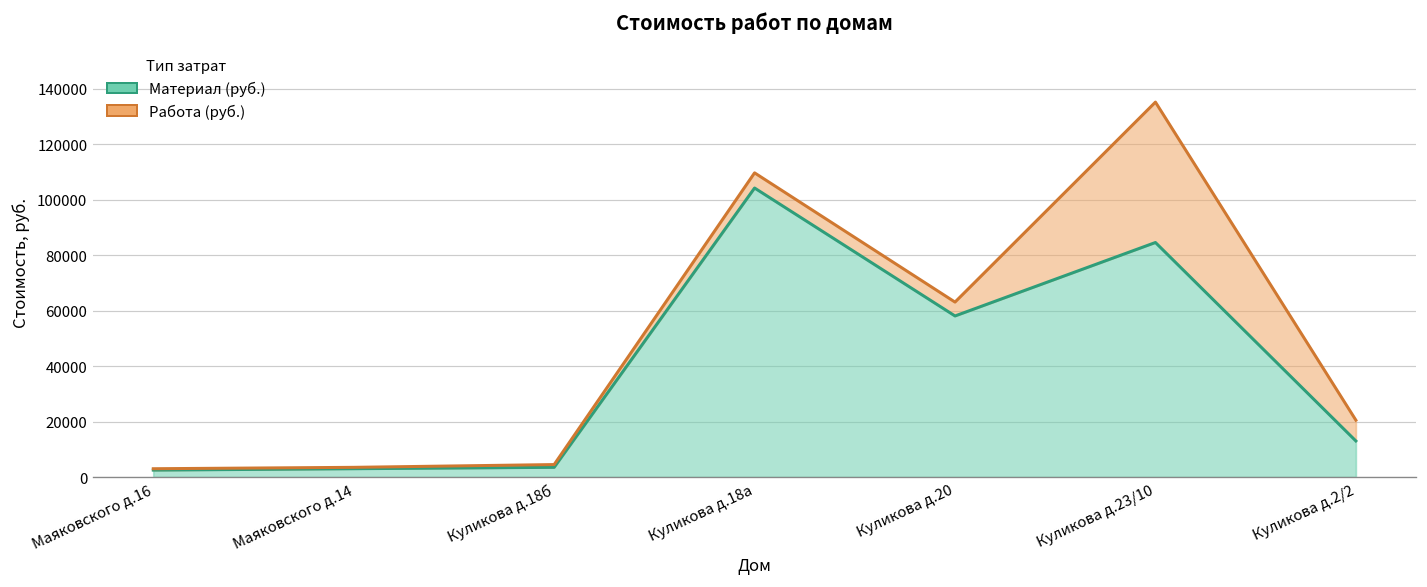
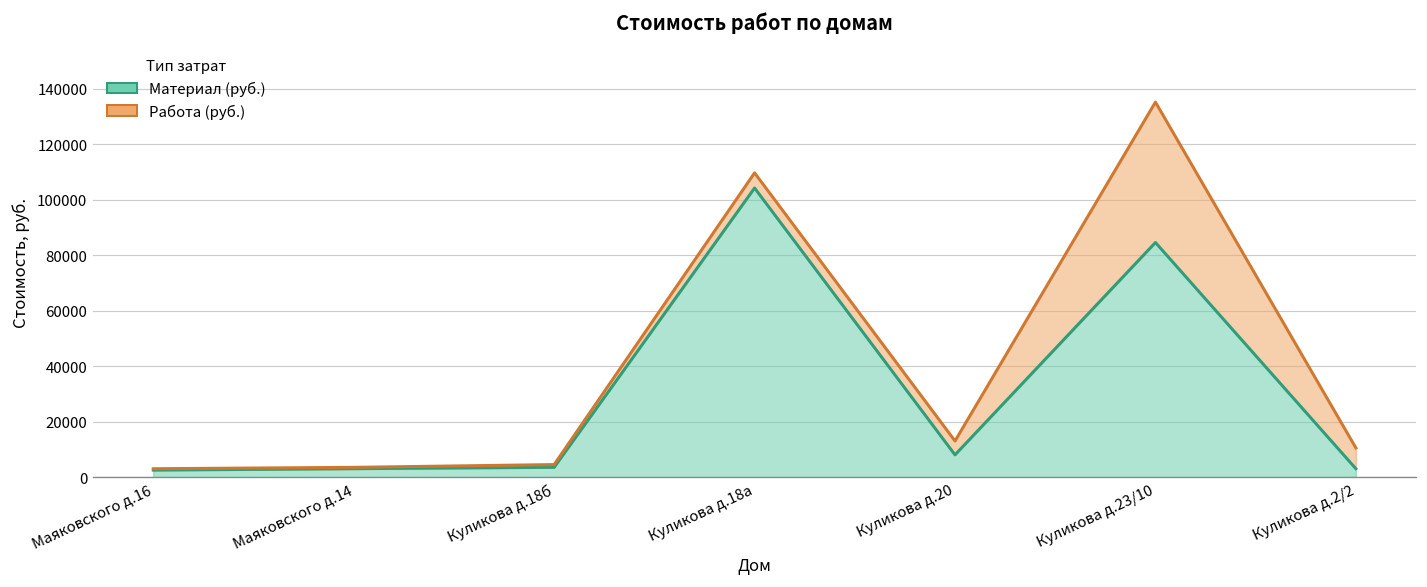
  {
    "Материал (руб.)": {
      "Куликова д.18а": 104000,
-     "Куликова д.20": 58000,
+     "Куликова д.20": 8000,
      "Куликова д.23/10": 85000,
-     "Куликова д.2/2": 13000
+     "Куликова д.2/2": 3000
    },
    "Работа (руб.)": {
      "Куликова д.18а": 5000,
      "Куликова д.20": 5000,
      "Куликова д.23/10": 51000,
      "Куликова д.2/2": 8000
    }
  }
